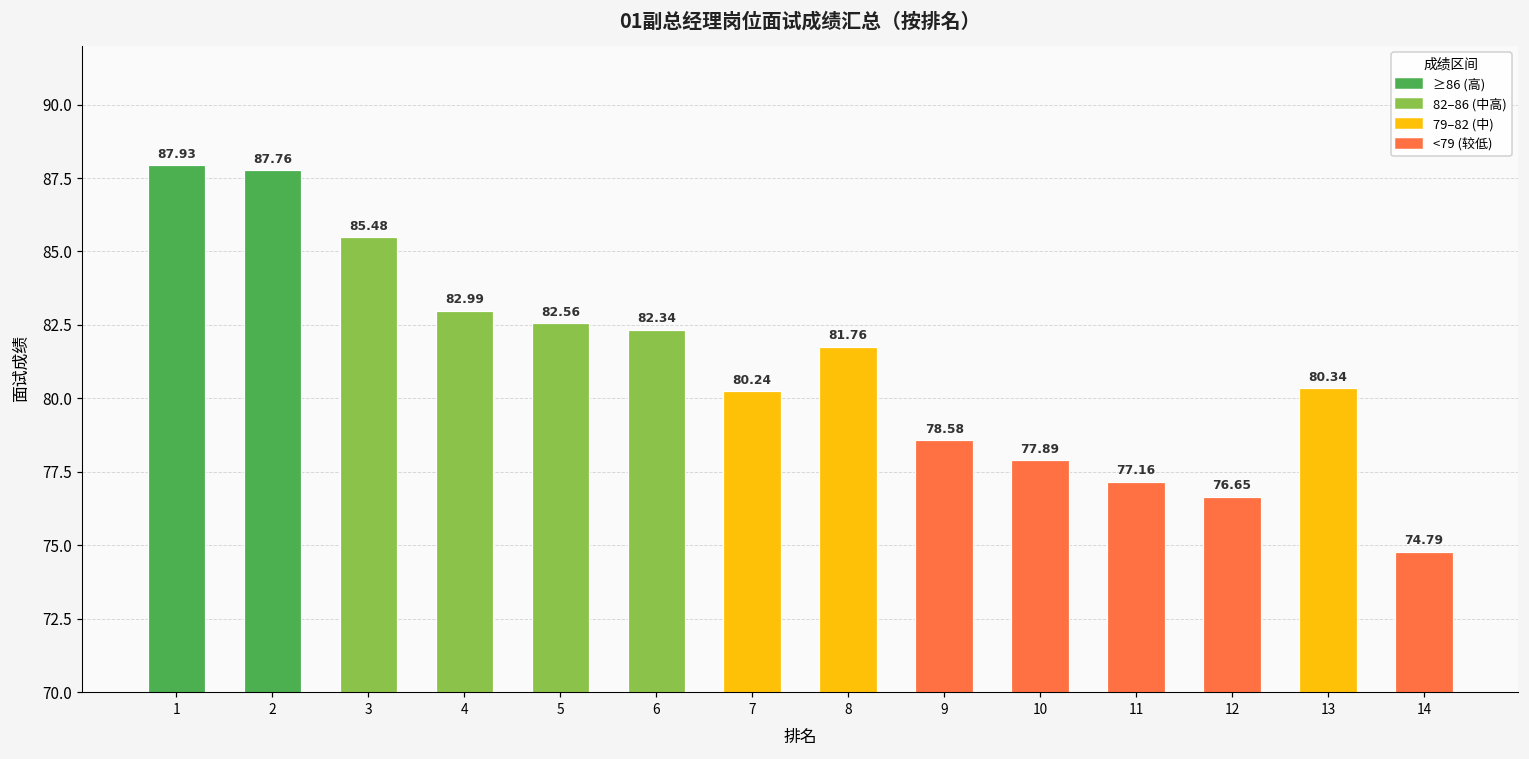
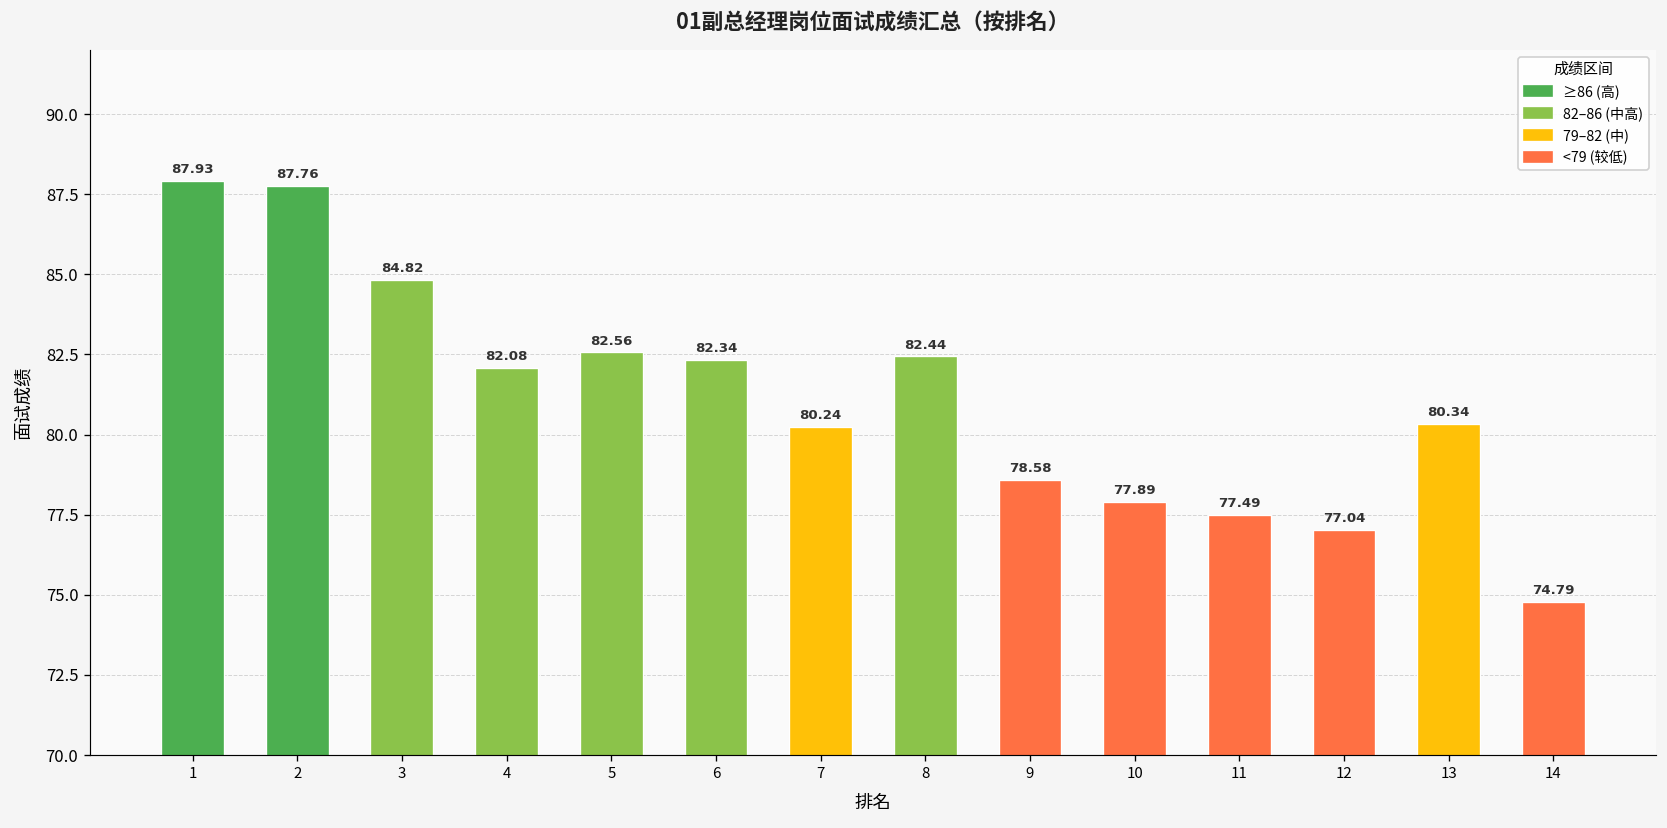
  {
    "1": 87.93,
    "2": 87.76,
-   "3": 85.48,
-   "4": 82.99,
+   "3": 84.82,
+   "4": 82.08,
    "5": 82.56,
    "6": 82.34,
    "7": 80.24,
-   "8": 81.76,
+   "8": 82.44,
    "9": 78.58,
    "10": 77.89,
-   "11": 77.16,
-   "12": 76.65,
+   "11": 77.49,
+   "12": 77.04,
    "13": 80.34,
    "14": 74.79
  }
